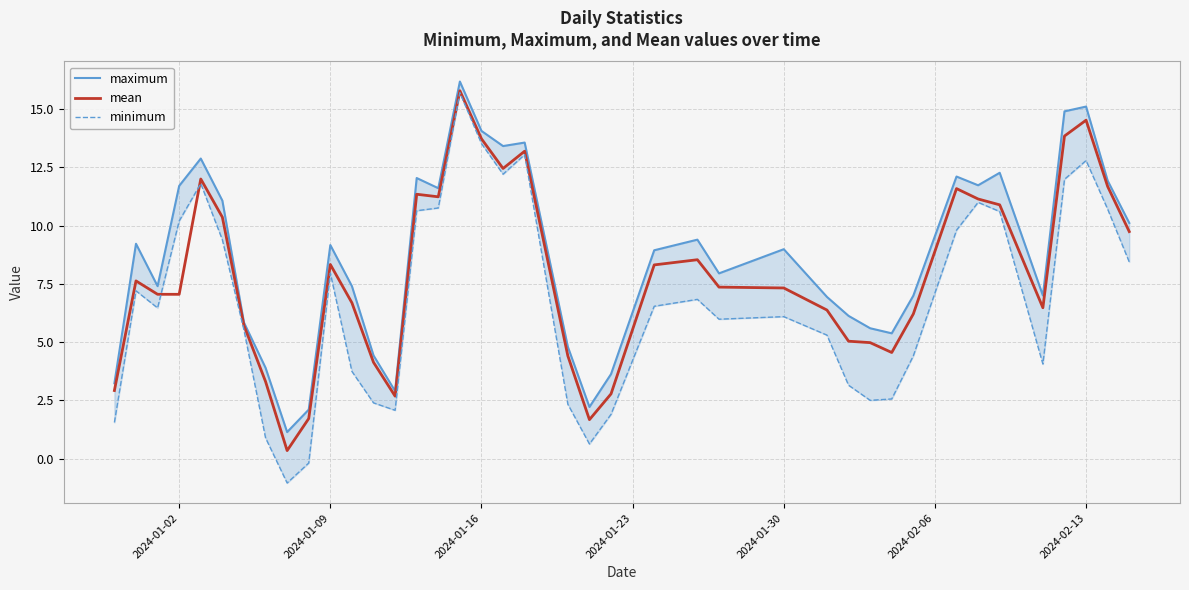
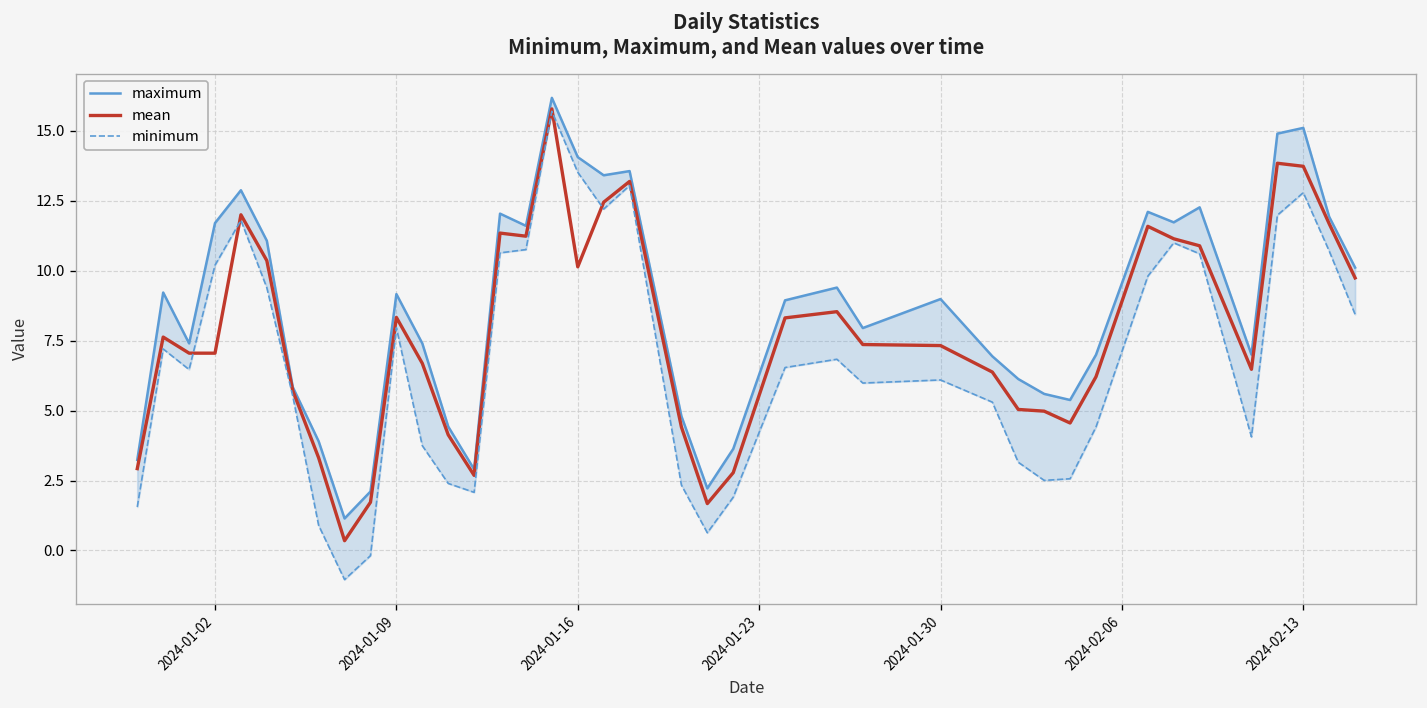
  {
    "mean": {
      "2024-01-02": 7.0,
      "2024-01-09": 8.3,
-     "2024-01-16": 13.7,
+     "2024-01-16": 10.1,
      "2024-01-30": 7.3,
-     "2024-02-13": 14.5
+     "2024-02-13": 13.7
    }
  }
